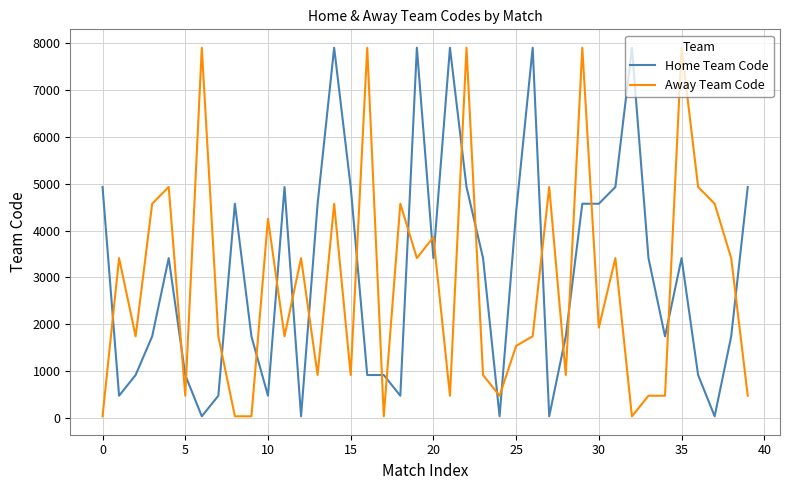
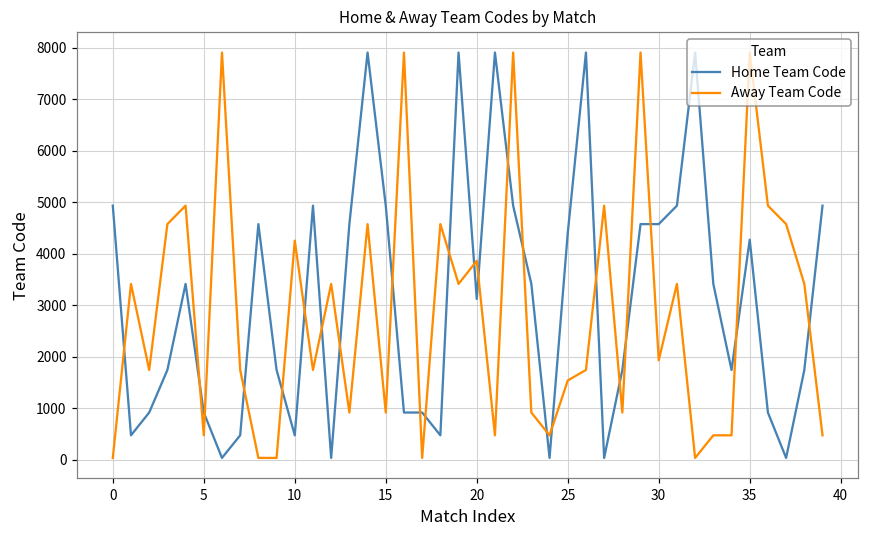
  {
    "Home Team Code": {
      "0": 4900,
      "5": 900,
      "10": 500,
      "15": 4900,
-     "20": 3400,
+     "20": 3100,
      "25": 4400,
      "30": 4600,
-     "35": 3400
+     "35": 4300
    },
    "Away Team Code": {
      "0": 0,
      "5": 500,
      "10": 4300,
      "15": 900,
      "20": 3900,
      "25": 1500,
      "30": 1900
    }
  }
